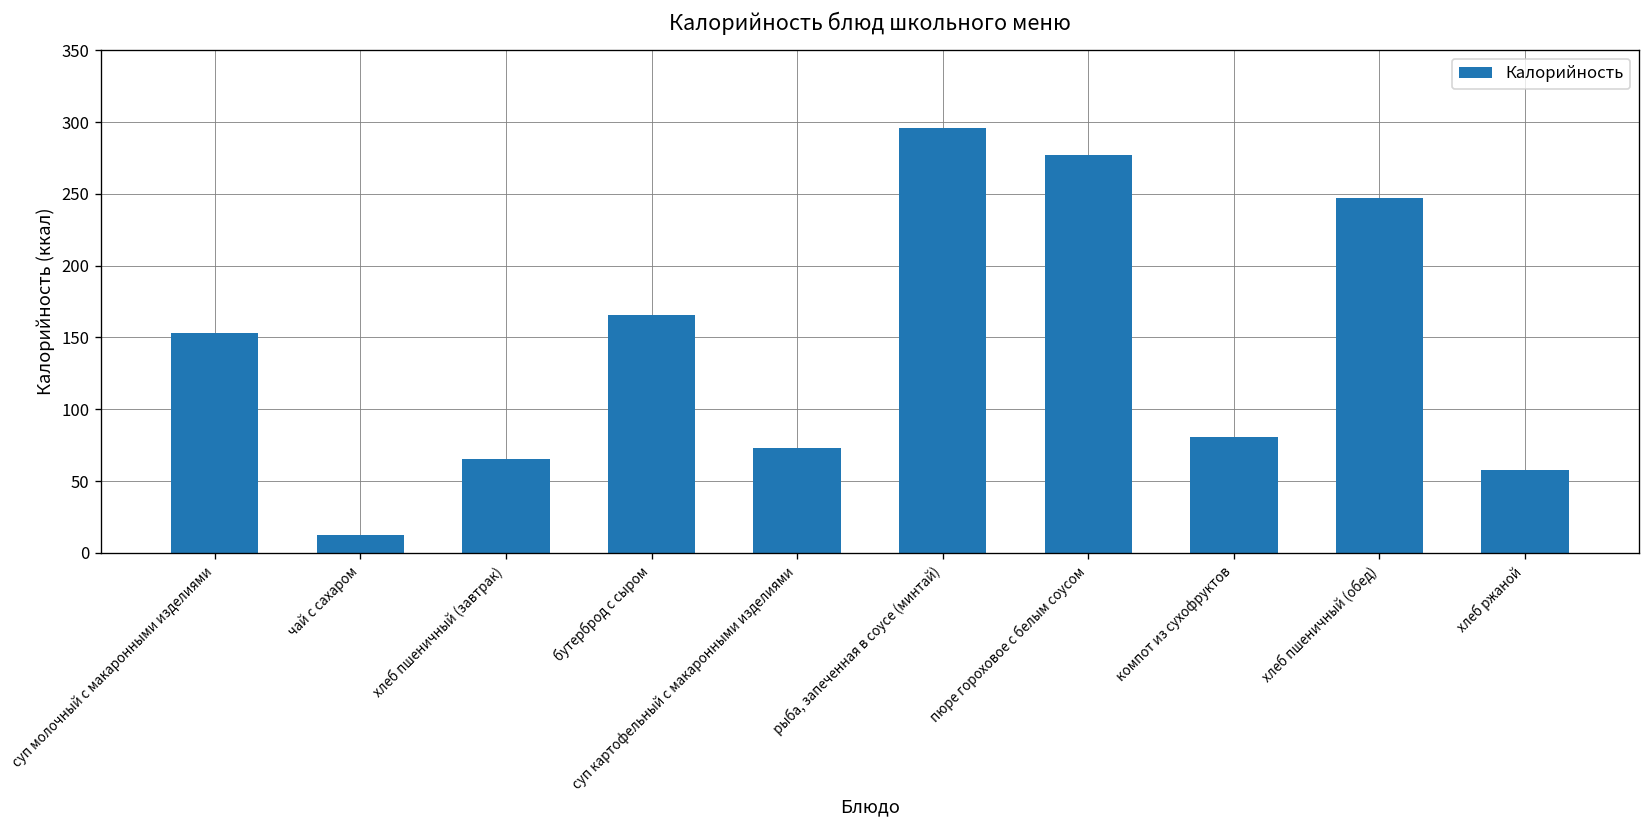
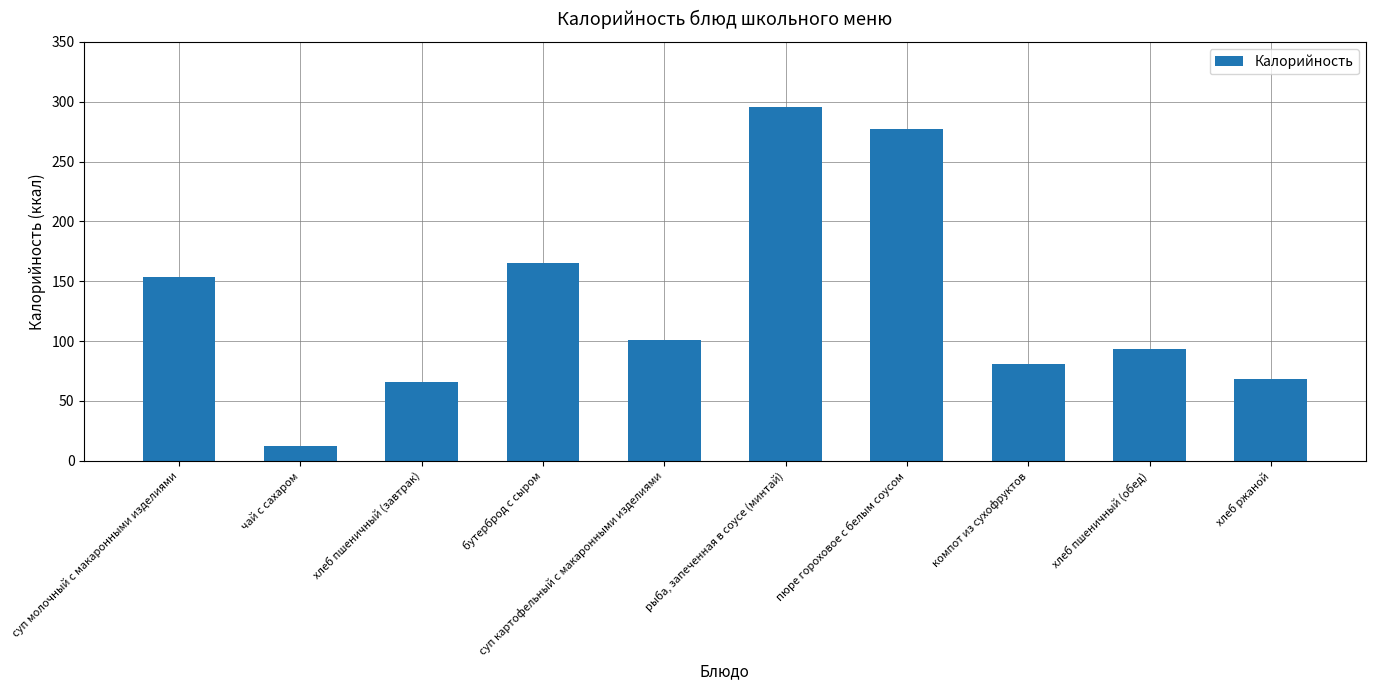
  {
    "суп молочный с макаронными изделиями": 153,
    "чай с сахаром": 13,
    "хлеб пшеничный (завтрак)": 66,
    "бутерброд с сыром": 166,
-   "суп картофельный с макаронными изделиями": 73,
+   "суп картофельный с макаронными изделиями": 101,
    "рыба, запеченная в соусе (минтай)": 296,
    "пюре гороховое с белым соусом": 277,
    "компот из сухофруктов": 81,
-   "хлеб пшеничный (обед)": 247,
-   "хлеб ржаной": 58
+   "хлеб пшеничный (обед)": 94,
+   "хлеб ржаной": 68
  }
